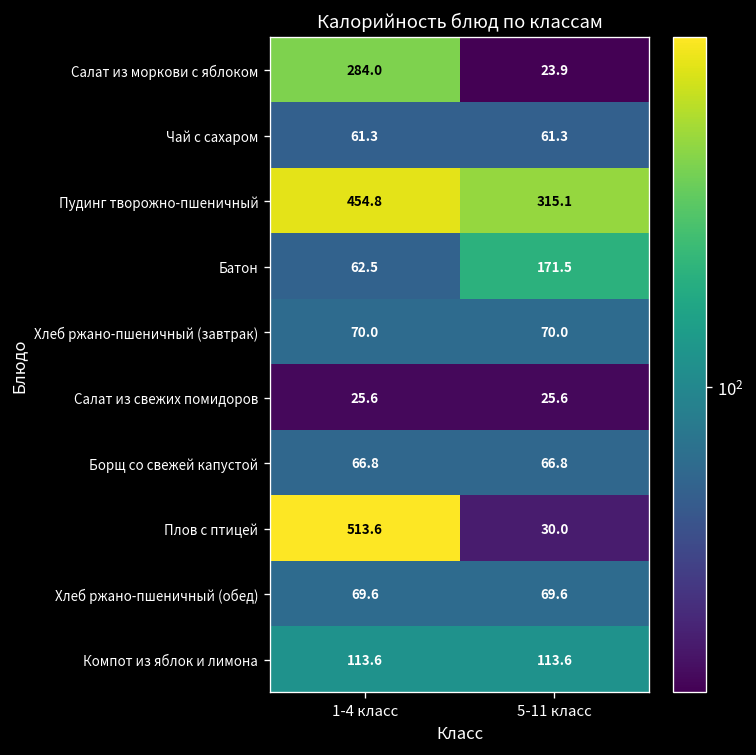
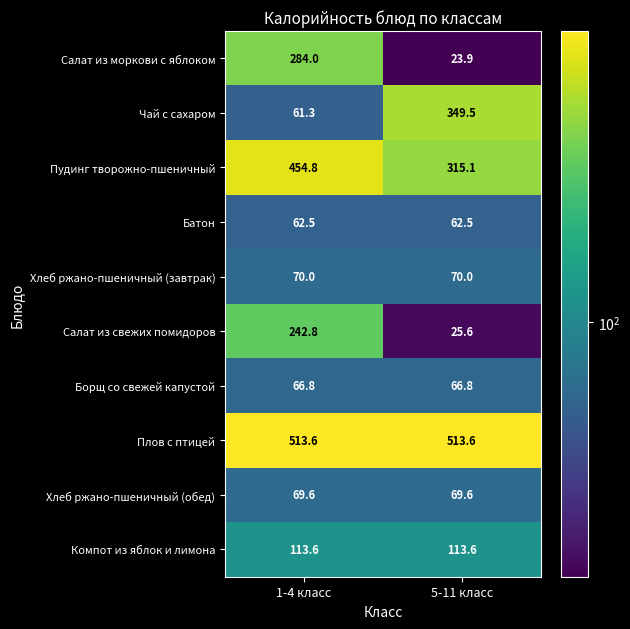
  {
    "Салат из моркови с яблоком": {
      "1-4 класс": 284.0,
      "5-11 класс": 23.9
    },
    "Чай с сахаром": {
      "1-4 класс": 61.3,
-     "5-11 класс": 61.3
+     "5-11 класс": 349.5
    },
    "Пудинг творожно-пшеничный": {
      "1-4 класс": 454.8,
      "5-11 класс": 315.1
    },
    "Батон": {
      "1-4 класс": 62.5,
-     "5-11 класс": 171.5
+     "5-11 класс": 62.5
    },
    "Хлеб ржано-пшеничный (завтрак)": {
      "1-4 класс": 70.0,
      "5-11 класс": 70.0
    },
    "Салат из свежих помидоров": {
-     "1-4 класс": 25.6,
+     "1-4 класс": 242.8,
      "5-11 класс": 25.6
    },
    "Борщ со свежей капустой": {
      "1-4 класс": 66.8,
      "5-11 класс": 66.8
    },
    "Плов с птицей": {
      "1-4 класс": 513.6,
-     "5-11 класс": 30.0
+     "5-11 класс": 513.6
    },
    "Хлеб ржано-пшеничный (обед)": {
      "1-4 класс": 69.6,
      "5-11 класс": 69.6
    },
    "Компот из яблок и лимона": {
      "1-4 класс": 113.6,
      "5-11 класс": 113.6
    }
  }
